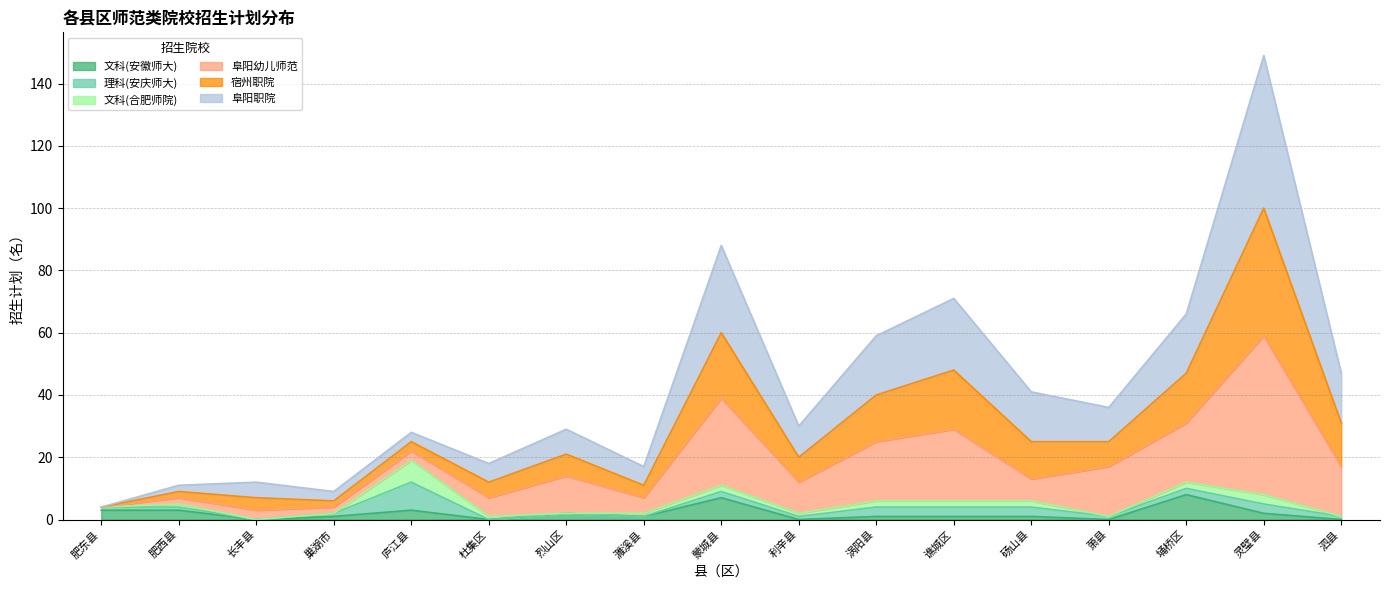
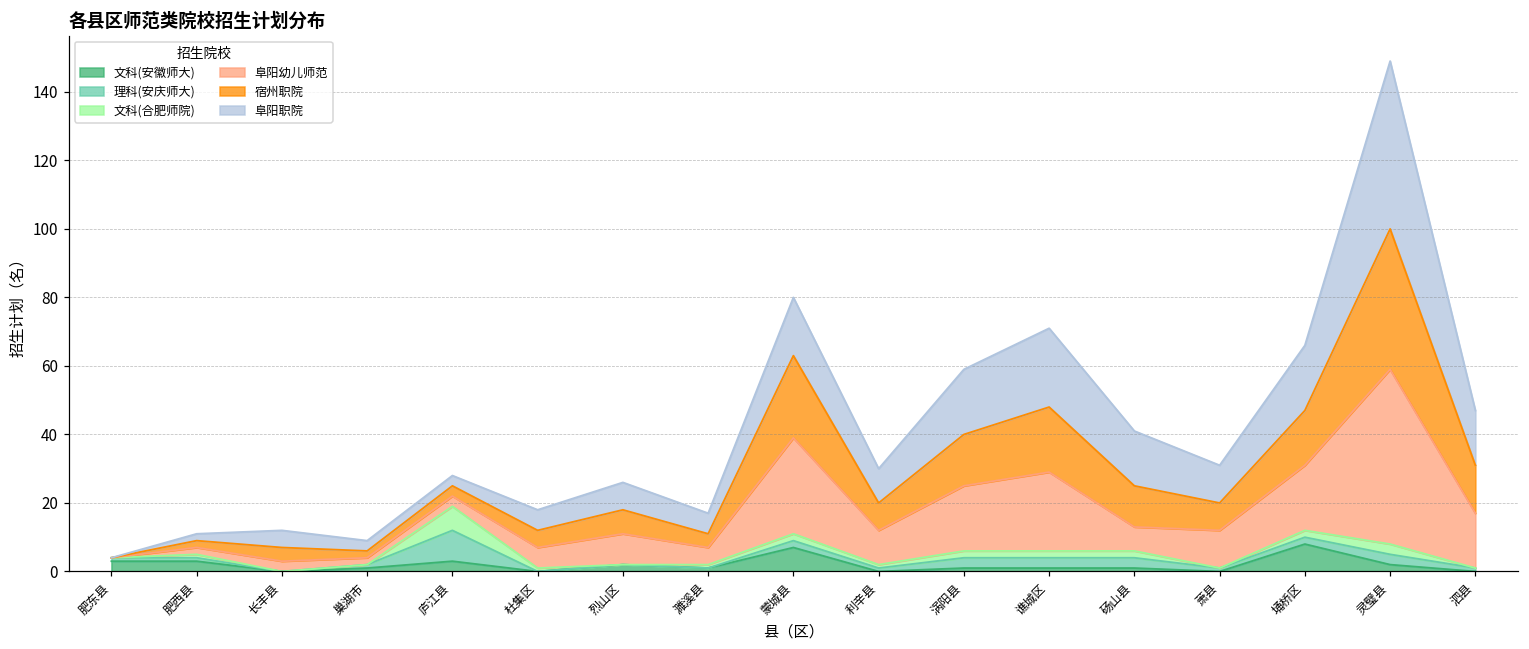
  {
    "文科(安徽师大)": {
      "肥东县": 3,
      "肥西县": 3,
      "巢湖市": 1,
      "庐江县": 3,
      "蒙城县": 7,
      "利辛县": 0,
      "涡阳县": 1,
      "谯城区": 1,
      "砀山县": 1,
      "萧县": 0,
      "埇桥区": 8,
      "灵璧县": 2,
      "泗县": 0
    },
    "理科(安庆师大)": {
      "肥西县": 4,
      "庐江县": 12,
      "蒙城县": 9,
      "利辛县": 1,
      "涡阳县": 4,
      "谯城区": 4,
      "砀山县": 4,
      "埇桥区": 10,
      "灵璧县": 5
    },
    "文科(合肥师院)": {
      "肥西县": 5,
      "庐江县": 19,
      "杜集区": 1,
      "濉溪县": 2,
      "蒙城县": 11,
      "利辛县": 2,
      "涡阳县": 6,
      "谯城区": 6,
      "砀山县": 6,
      "埇桥区": 12,
      "灵璧县": 8
    },
    "阜阳幼儿师范": {
      "肥西县": 2,
      "长丰县": 3,
      "巢湖市": 2,
      "庐江县": 3,
      "杜集区": 6,
-     "烈山区": 12,
+     "烈山区": 9,
      "濉溪县": 5,
      "蒙城县": 28,
      "利辛县": 10,
      "涡阳县": 19,
      "谯城区": 23,
      "砀山县": 7,
-     "萧县": 16,
+     "萧县": 11,
      "埇桥区": 19,
      "灵璧县": 51,
      "泗县": 16
    },
    "宿州职院": {
      "肥西县": 2,
      "长丰县": 4,
      "巢湖市": 2,
      "庐江县": 3,
      "杜集区": 5,
      "烈山区": 7,
      "濉溪县": 4,
-     "蒙城县": 21,
+     "蒙城县": 24,
      "利辛县": 8,
      "涡阳县": 15,
      "谯城区": 19,
      "砀山县": 12,
      "萧县": 8,
      "埇桥区": 16,
      "灵璧县": 41,
      "泗县": 14
    },
    "阜阳职院": {
      "肥西县": 2,
      "长丰县": 5,
      "巢湖市": 3,
      "庐江县": 3,
      "杜集区": 6,
      "烈山区": 8,
      "濉溪县": 6,
-     "蒙城县": 28,
+     "蒙城县": 17,
      "利辛县": 10,
      "涡阳县": 19,
      "谯城区": 23,
      "砀山县": 16,
      "萧县": 11,
      "埇桥区": 19,
      "灵璧县": 49,
      "泗县": 16
    }
  }
